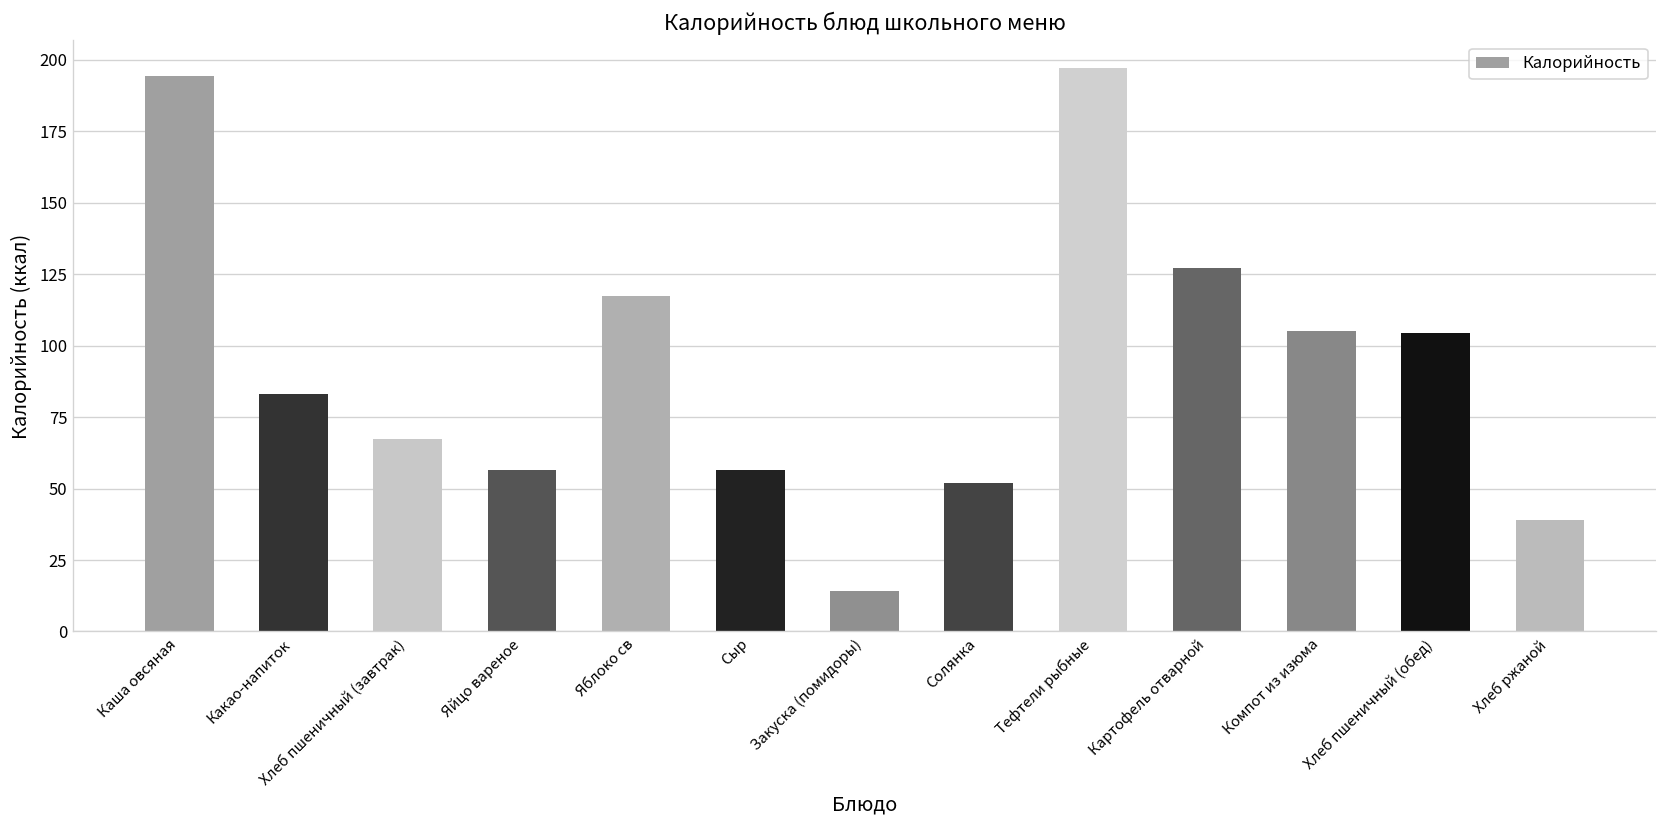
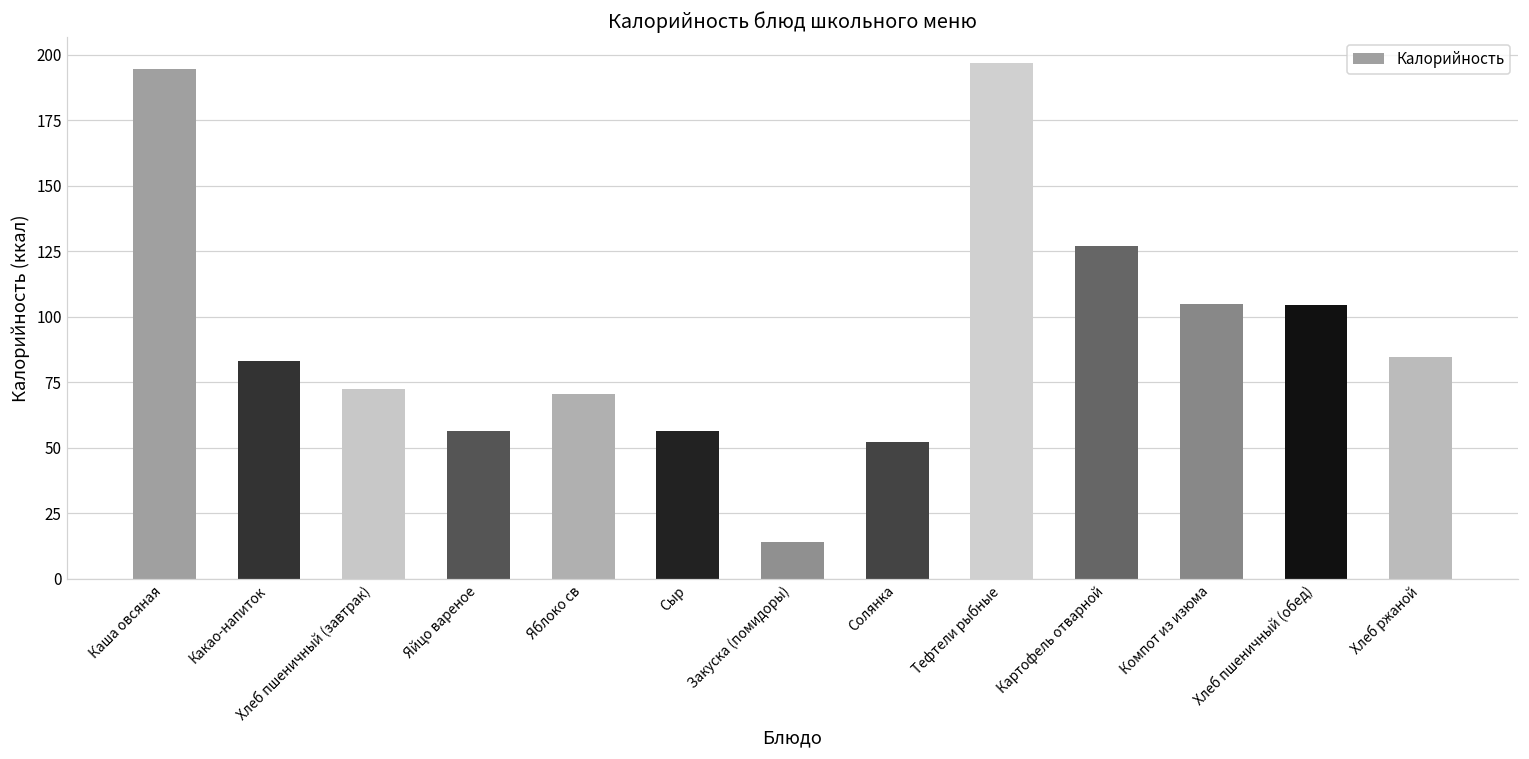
  {
    "Каша овсяная": 194,
    "Какао-напиток": 83,
-   "Хлеб пшеничный (завтрак)": 68,
+   "Хлеб пшеничный (завтрак)": 72,
    "Яйцо вареное": 57,
-   "Яблоко св": 117,
+   "Яблоко св": 71,
    "Сыр": 57,
    "Закуска (помидоры)": 14,
    "Солянка": 52,
    "Тефтели рыбные": 197,
    "Картофель отварной": 127,
    "Компот из изюма": 105,
    "Хлеб пшеничный (обед)": 105,
-   "Хлеб ржаной": 39
+   "Хлеб ржаной": 85
  }
